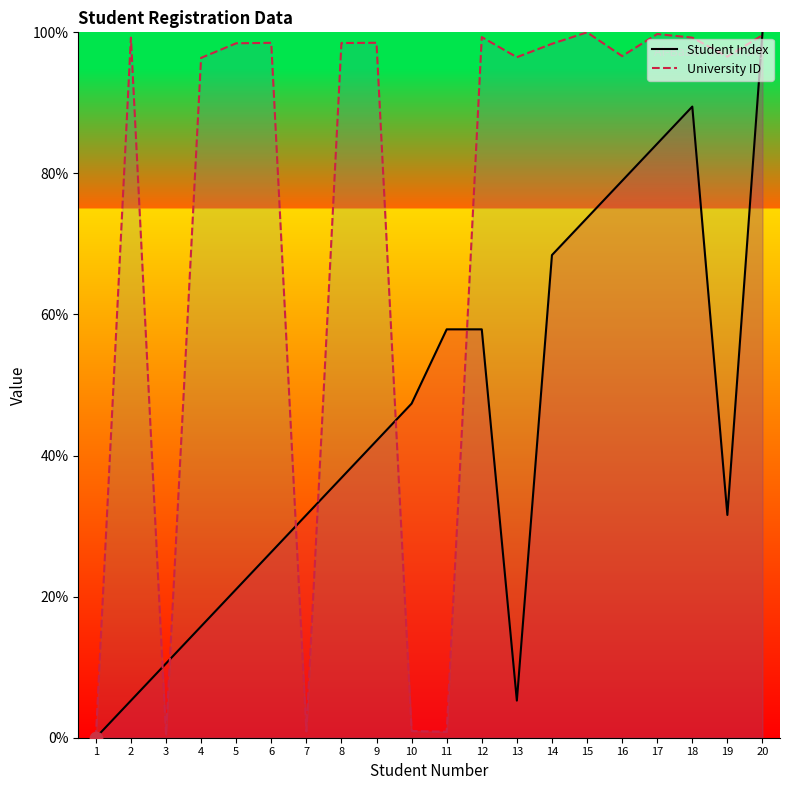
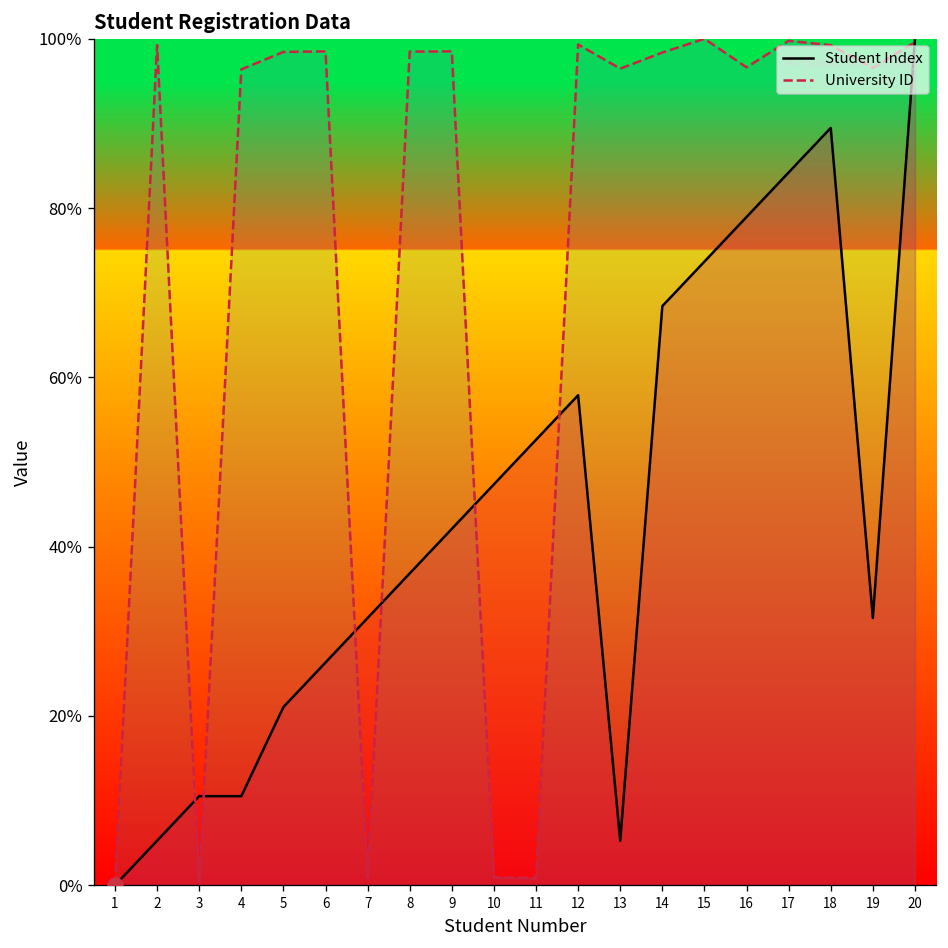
  {
    "Student Index": {
      "2": "5%",
      "3": "11%",
-     "4": "16%",
+     "4": "11%",
      "5": "21%",
      "6": "26%",
      "7": "32%",
      "8": "37%",
      "9": "42%",
      "10": "47%",
-     "11": "58%",
+     "11": "53%",
      "12": "58%",
      "13": "5%",
      "14": "68%",
      "15": "74%",
      "16": "79%",
      "17": "84%",
      "18": "89%",
      "19": "32%",
      "20": "100%"
    }
  }
